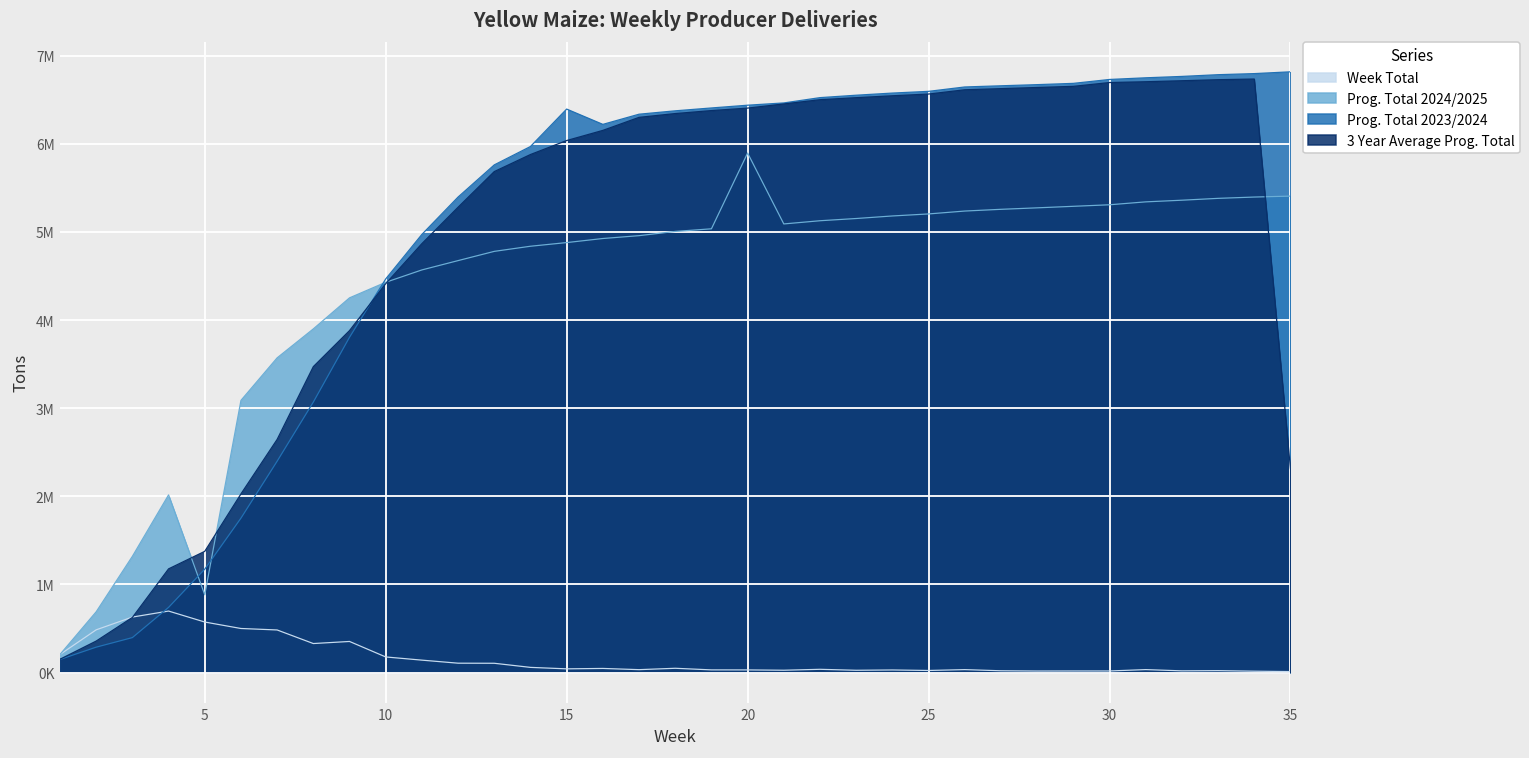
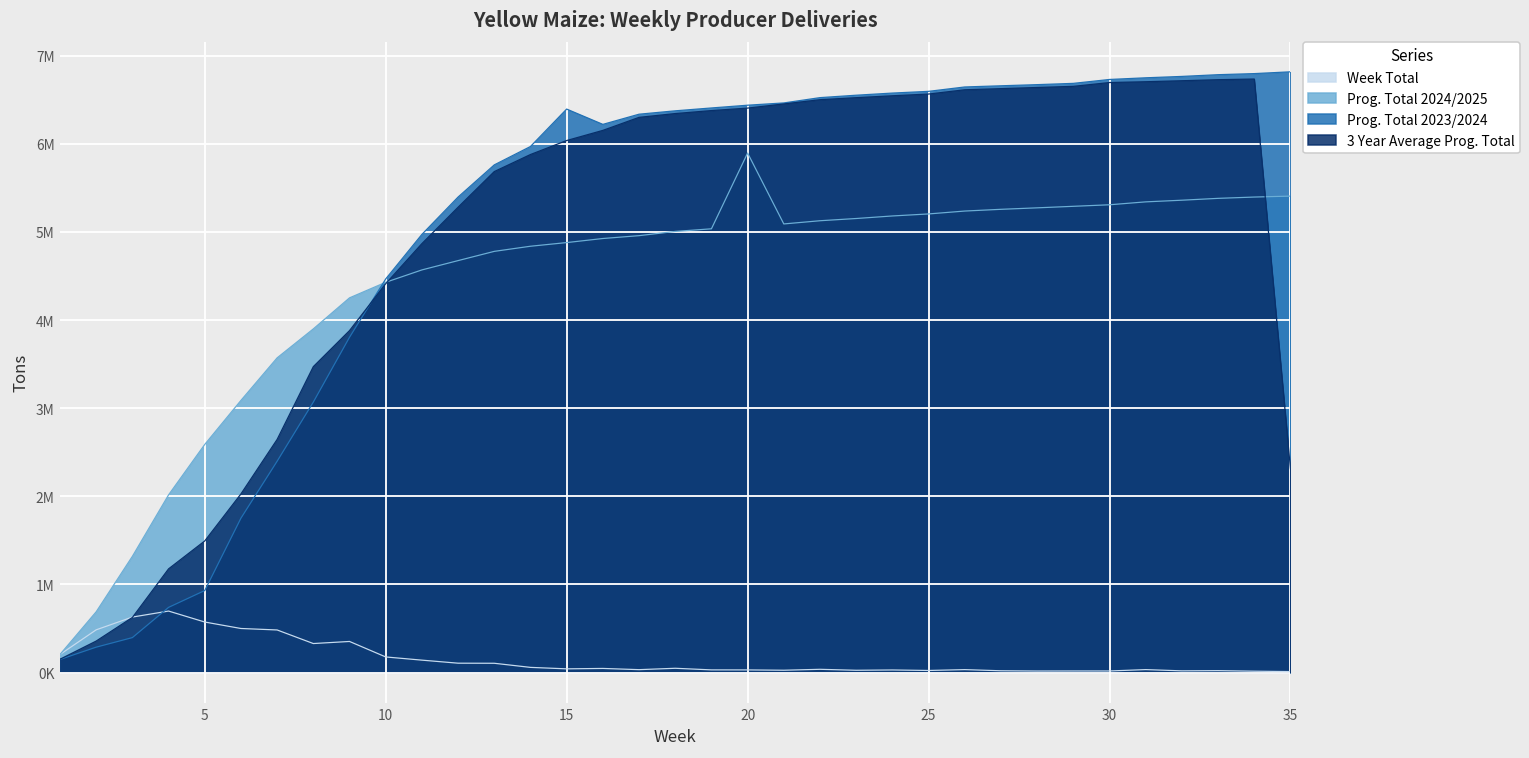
  {
    "Week Total": {
      "5": 600000,
      "10": 200000,
      "15": 0,
      "20": 0,
      "25": 0,
      "30": 0,
      "35": 0
    },
    "Prog. Total 2024/2025": {
-     "5": 900000,
+     "5": 2600000,
      "15": 4900000,
      "20": 5900000,
      "25": 5200000,
      "30": 5300000,
      "35": 5400000
    },
    "Prog. Total 2023/2024": {
-     "5": 1200000,
+     "5": 900000,
      "10": 4500000,
      "15": 6400000,
      "20": 6400000,
      "30": 6700000,
      "35": 6800000
    },
    "3 Year Average Prog. Total": {
-     "5": 1400000,
+     "5": 1500000,
      "15": 6000000,
      "20": 6400000,
      "30": 6700000,
      "35": 2300000
    }
  }
